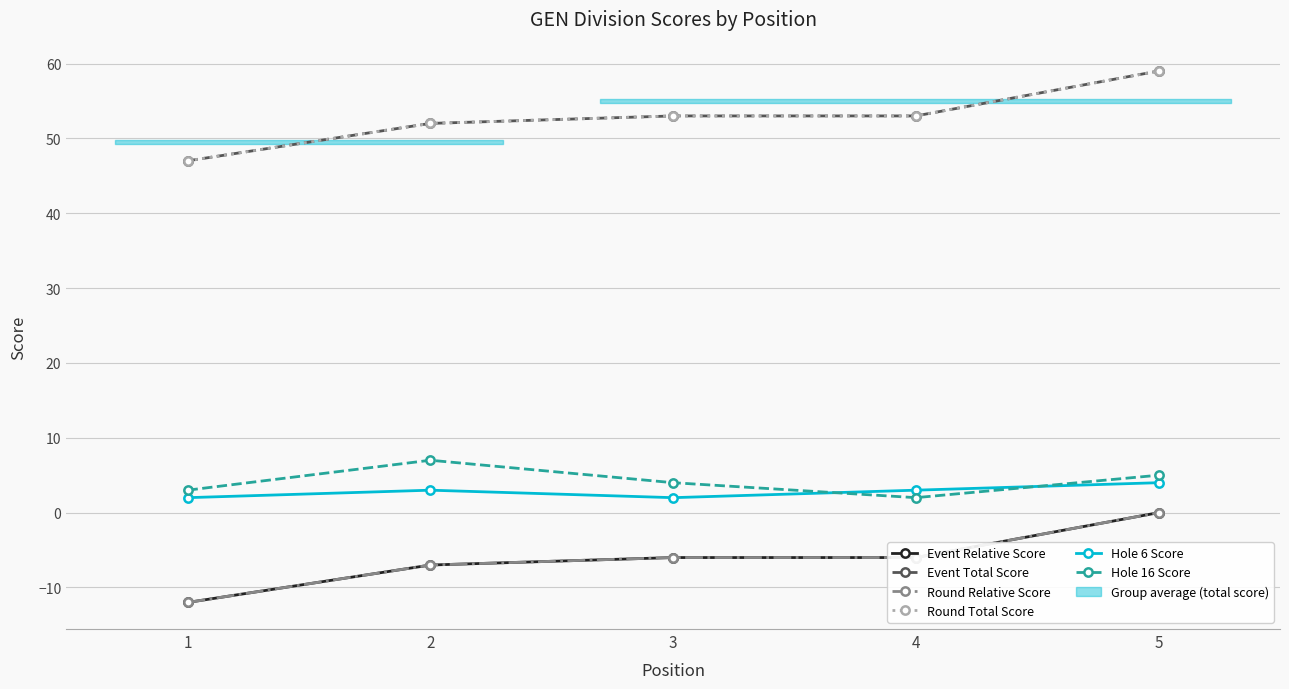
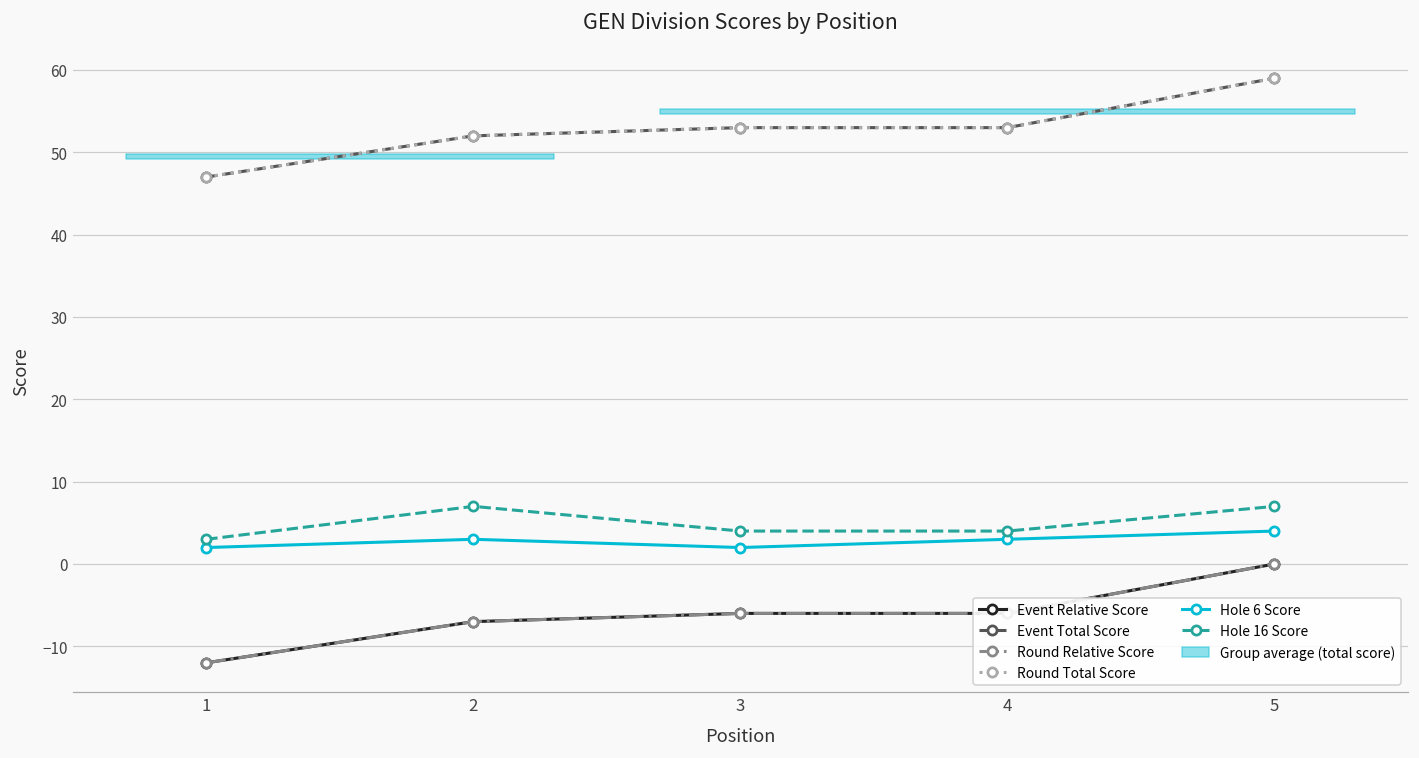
  {
    "Hole 16 Score": {
      "1": 3,
      "2": 7,
      "3": 4,
-     "4": 2,
-     "5": 5
+     "4": 4,
+     "5": 7
    }
  }
